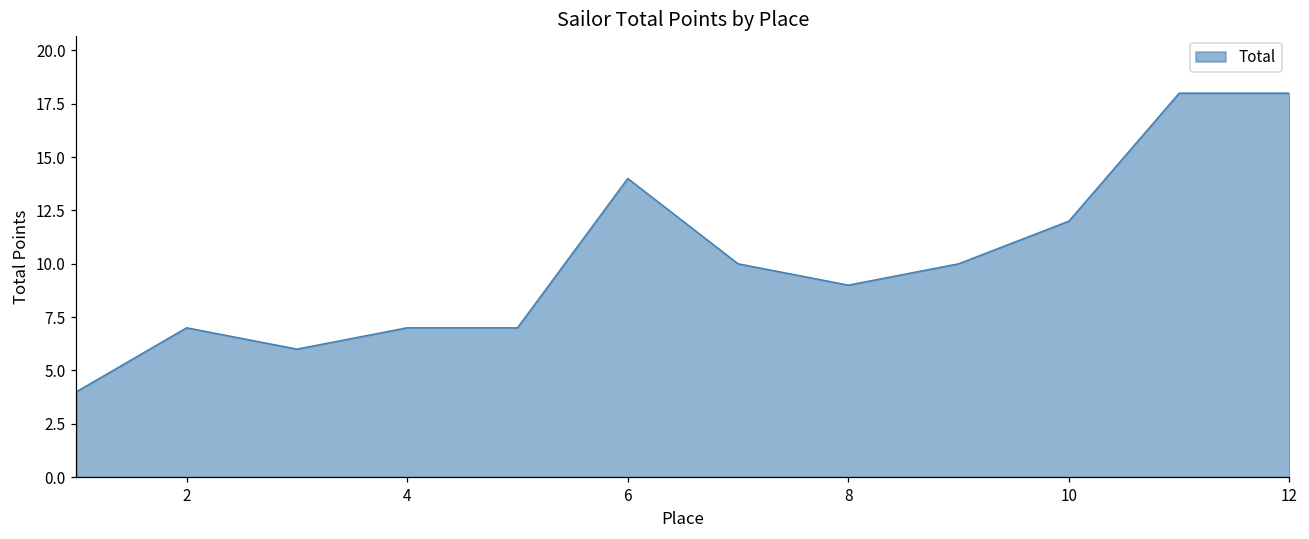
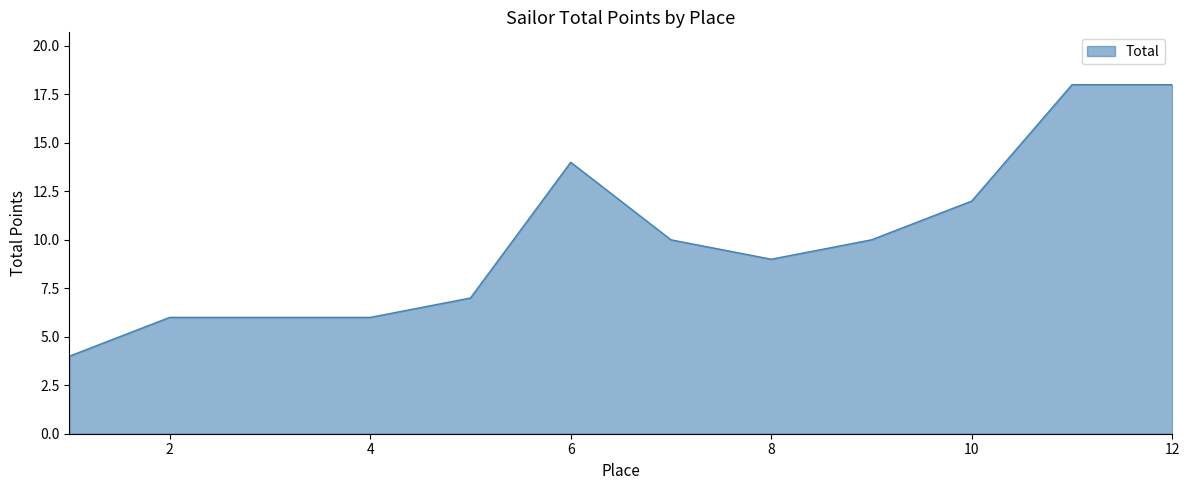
  {
-   "2": 7,
-   "4": 7,
+   "2": 6,
+   "4": 6,
    "6": 14,
    "8": 9,
    "10": 12,
    "12": 18
  }
